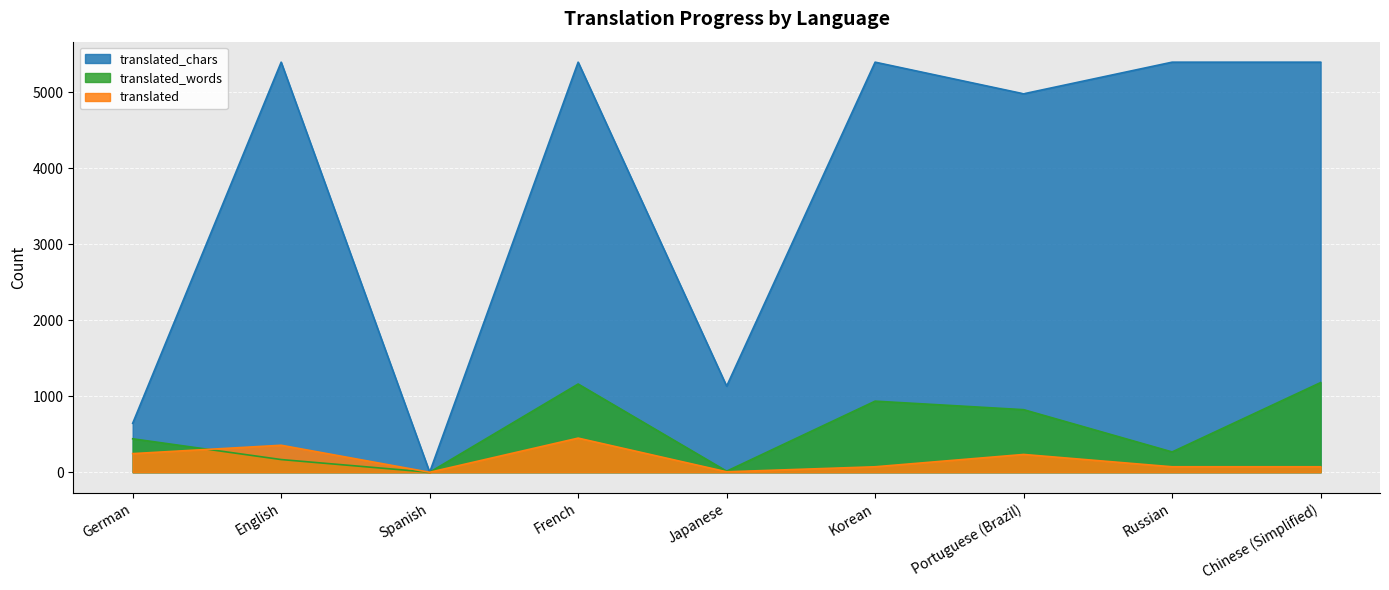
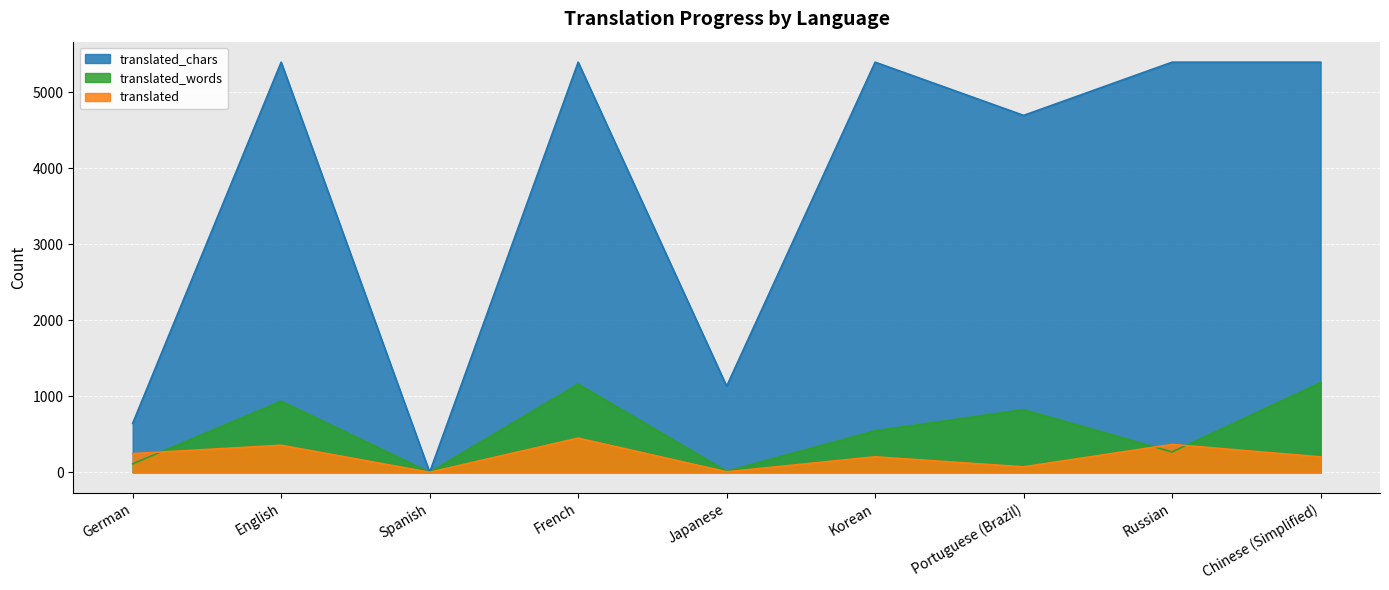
  {
    "translated_chars": {
      "German": 600,
      "English": 5400,
      "French": 5400,
      "Japanese": 1100,
      "Korean": 5400,
-     "Portuguese (Brazil)": 5000,
+     "Portuguese (Brazil)": 4700,
      "Russian": 5400,
      "Chinese (Simplified)": 5400
    },
    "translated_words": {
-     "German": 400,
-     "English": 200,
+     "German": 100,
+     "English": 900,
      "French": 1200,
-     "Korean": 900,
+     "Korean": 500,
      "Portuguese (Brazil)": 800,
      "Russian": 300,
      "Chinese (Simplified)": 1200
    },
    "translated": {
      "German": 200,
      "English": 400,
      "French": 400,
-     "Korean": 100,
-     "Portuguese (Brazil)": 200,
-     "Russian": 100,
-     "Chinese (Simplified)": 100
+     "Korean": 200,
+     "Portuguese (Brazil)": 100,
+     "Russian": 400,
+     "Chinese (Simplified)": 200
    }
  }
